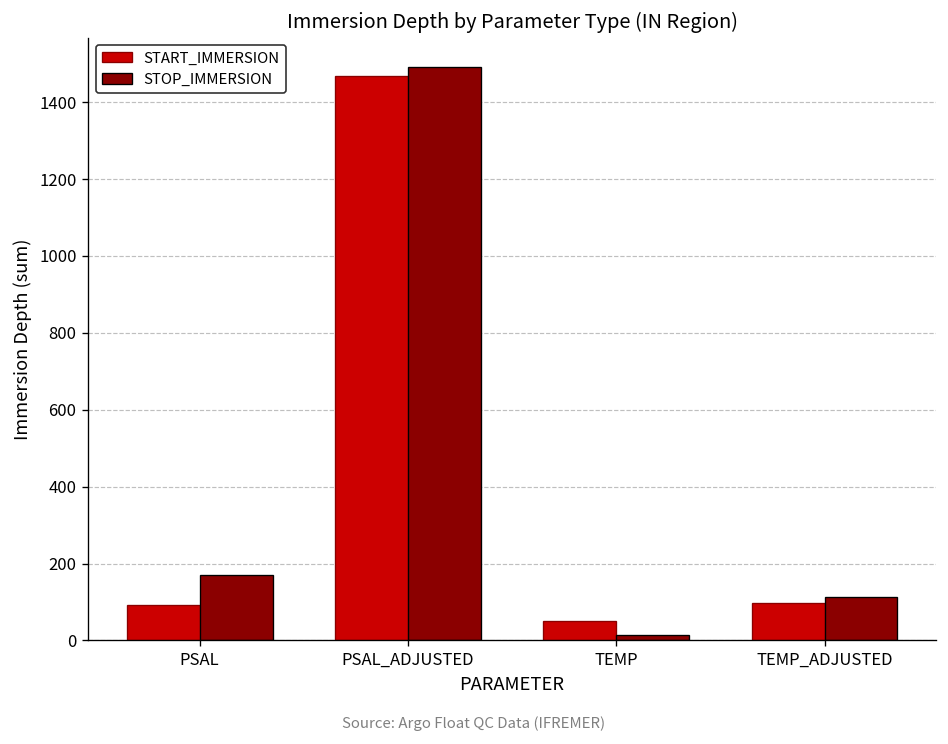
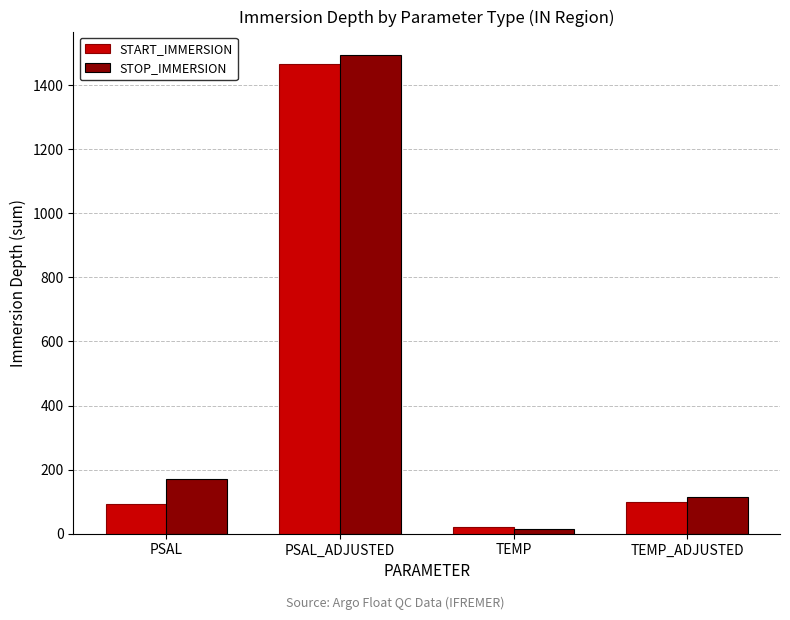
  {
    "START_IMMERSION": {
      "PSAL": 90,
      "PSAL_ADJUSTED": 1470,
-     "TEMP": 50,
+     "TEMP": 20,
      "TEMP_ADJUSTED": 100
    },
    "STOP_IMMERSION": {
      "PSAL": 170,
      "PSAL_ADJUSTED": 1490,
      "TEMP": 10,
      "TEMP_ADJUSTED": 110
    }
  }
